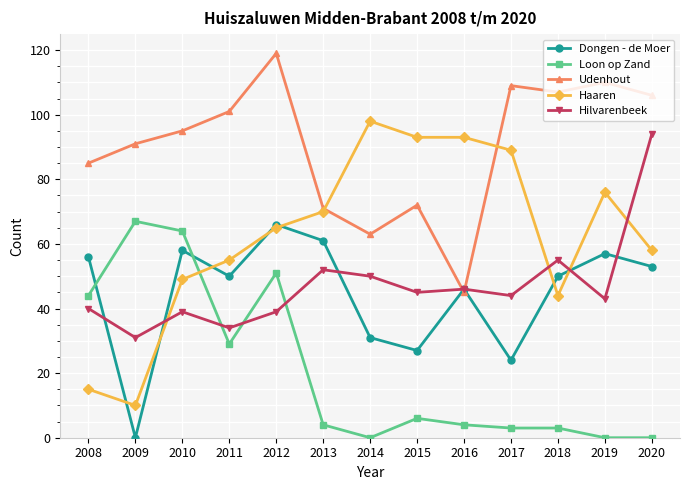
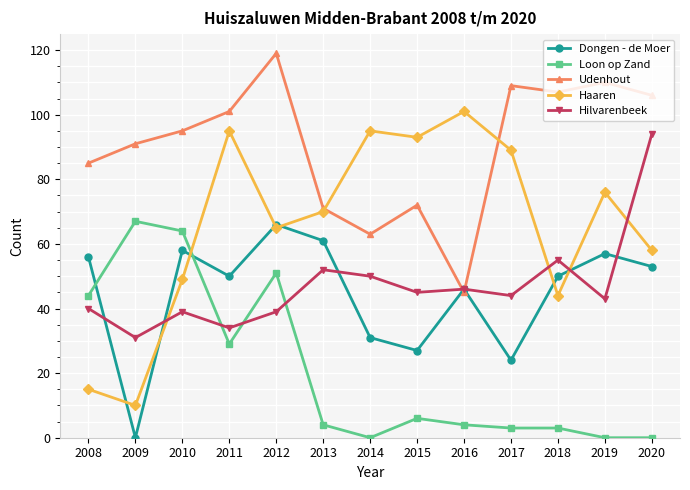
  {
    "Dongen - de Moer": {
      "2008": 56,
      "2009": 0,
      "2010": 58,
      "2011": 50,
      "2012": 66,
      "2013": 61,
      "2014": 31,
      "2015": 27,
      "2017": 24,
      "2018": 50,
      "2019": 57,
      "2020": 53
    },
    "Loon op Zand": {
      "2008": 44,
      "2009": 67,
      "2010": 64,
      "2011": 29,
      "2012": 51,
      "2013": 4,
      "2014": 0,
      "2015": 6,
      "2016": 4,
      "2017": 3,
      "2018": 3,
      "2019": 0,
      "2020": 0
    },
    "Udenhout": {
      "2008": 85,
      "2009": 91,
      "2010": 95,
      "2011": 101,
      "2012": 119,
      "2013": 71,
      "2014": 63,
      "2015": 72,
      "2016": 45,
      "2017": 109
    },
    "Haaren": {
      "2008": 15,
      "2009": 10,
      "2010": 49,
-     "2011": 55,
+     "2011": 95,
      "2012": 65,
      "2013": 70,
-     "2014": 98,
+     "2014": 95,
      "2015": 93,
-     "2016": 93,
+     "2016": 101,
      "2017": 89,
      "2018": 44,
      "2019": 76,
      "2020": 58
    },
    "Hilvarenbeek": {
      "2008": 40,
      "2009": 31,
      "2010": 39,
      "2011": 34,
      "2012": 39,
      "2013": 52,
      "2014": 50,
      "2015": 45,
      "2017": 44,
      "2018": 55,
      "2019": 43,
      "2020": 94
    }
  }
